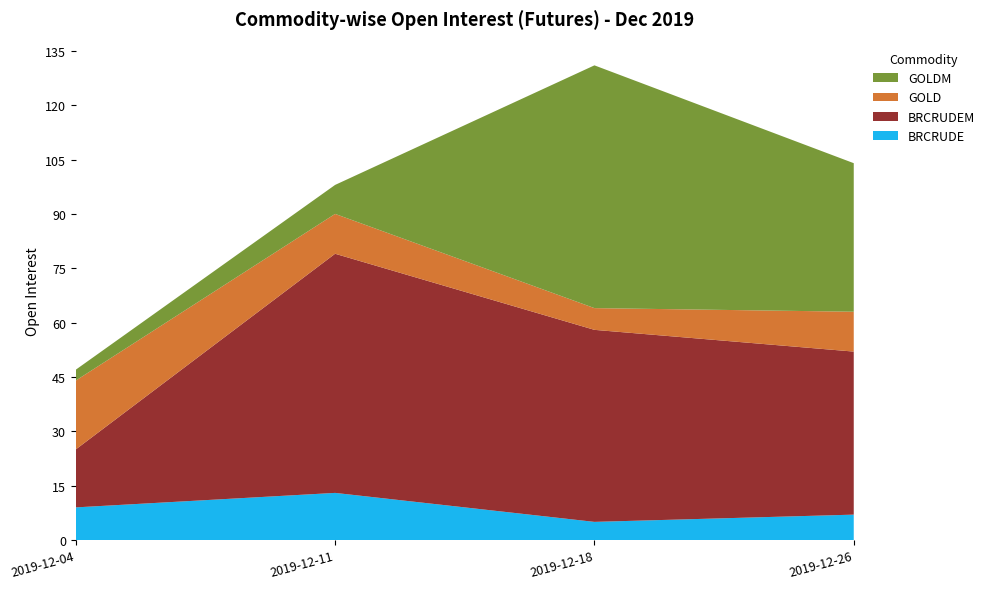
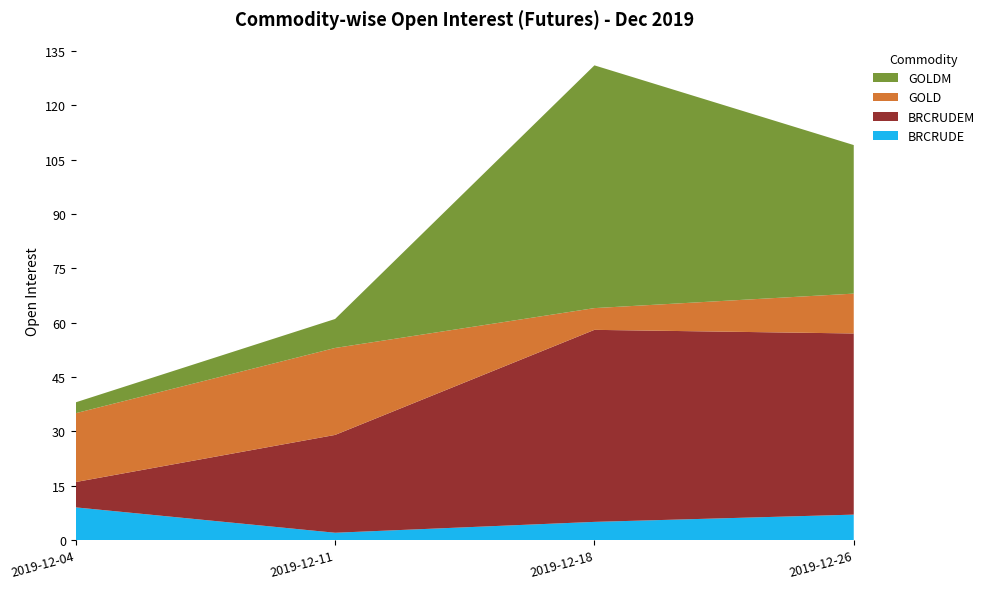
  {
    "BRCRUDE": {
      "2019-12-04": 9,
-     "2019-12-11": 13,
+     "2019-12-11": 2,
      "2019-12-18": 5,
      "2019-12-26": 7
    },
    "BRCRUDEM": {
-     "2019-12-04": 16,
-     "2019-12-11": 66,
+     "2019-12-04": 7,
+     "2019-12-11": 27,
      "2019-12-18": 53,
-     "2019-12-26": 45
+     "2019-12-26": 50
    },
    "GOLD": {
      "2019-12-04": 19,
-     "2019-12-11": 11,
+     "2019-12-11": 24,
      "2019-12-18": 6,
      "2019-12-26": 11
    },
    "GOLDM": {
      "2019-12-04": 3,
      "2019-12-11": 8,
      "2019-12-18": 67,
      "2019-12-26": 41
    }
  }
